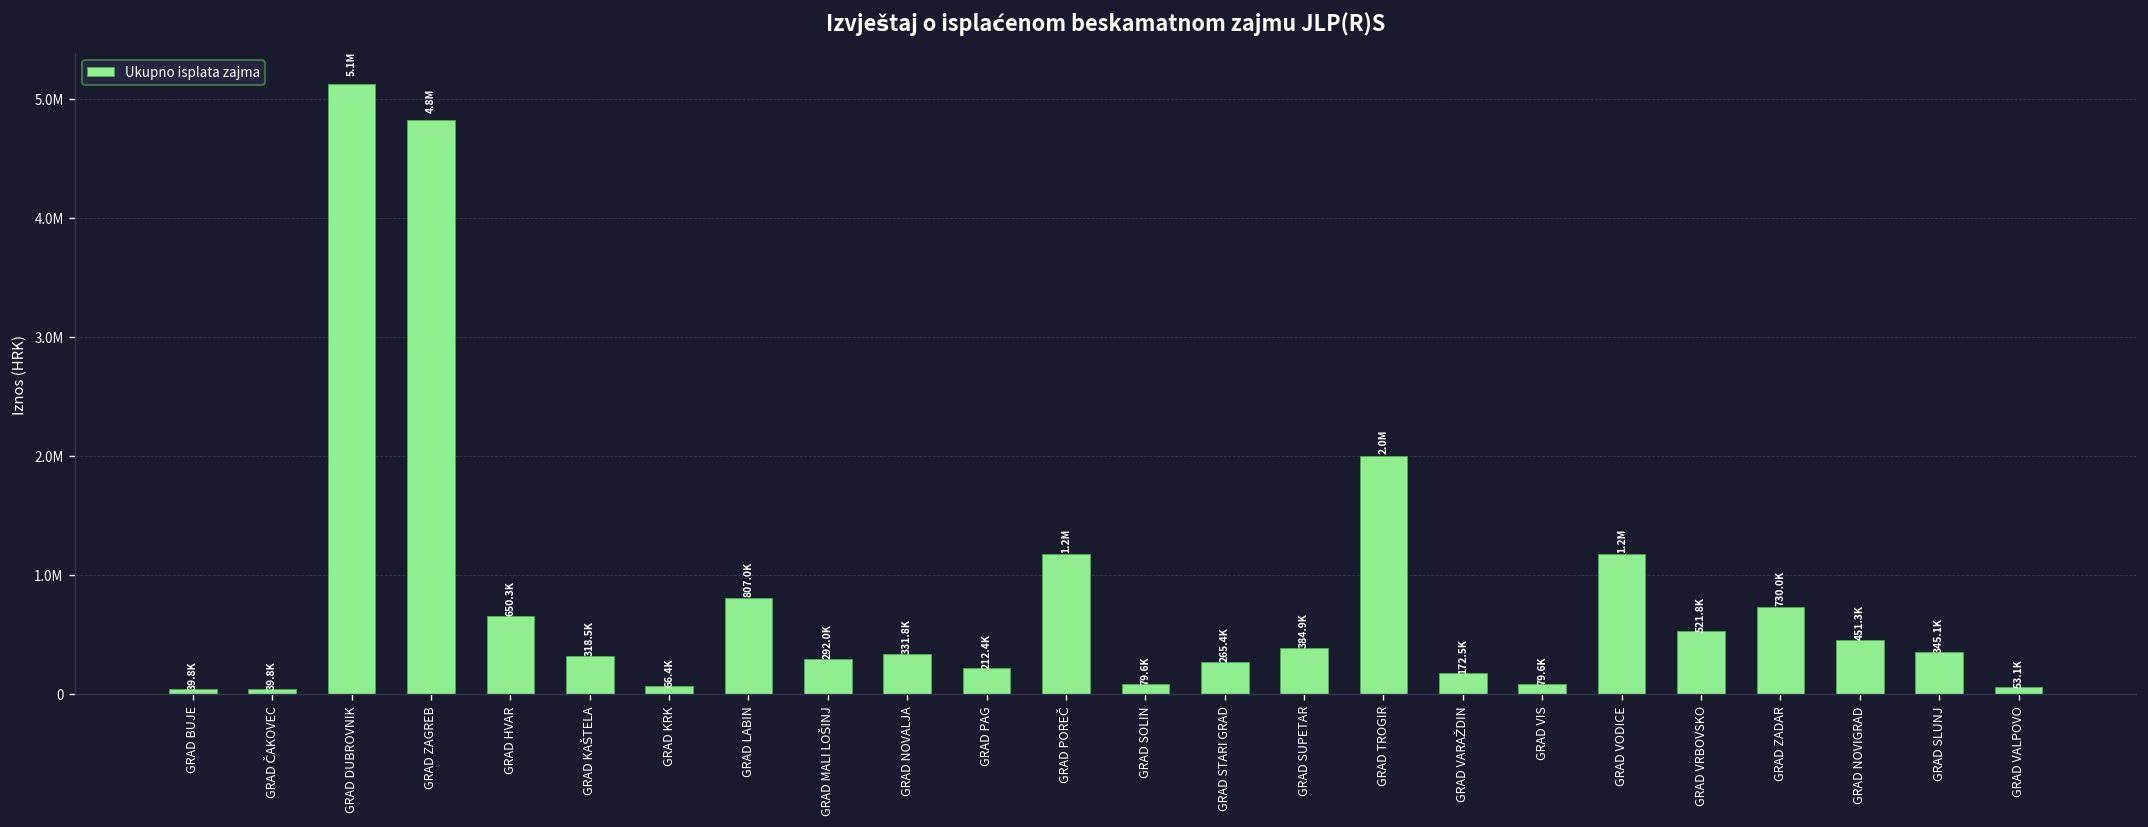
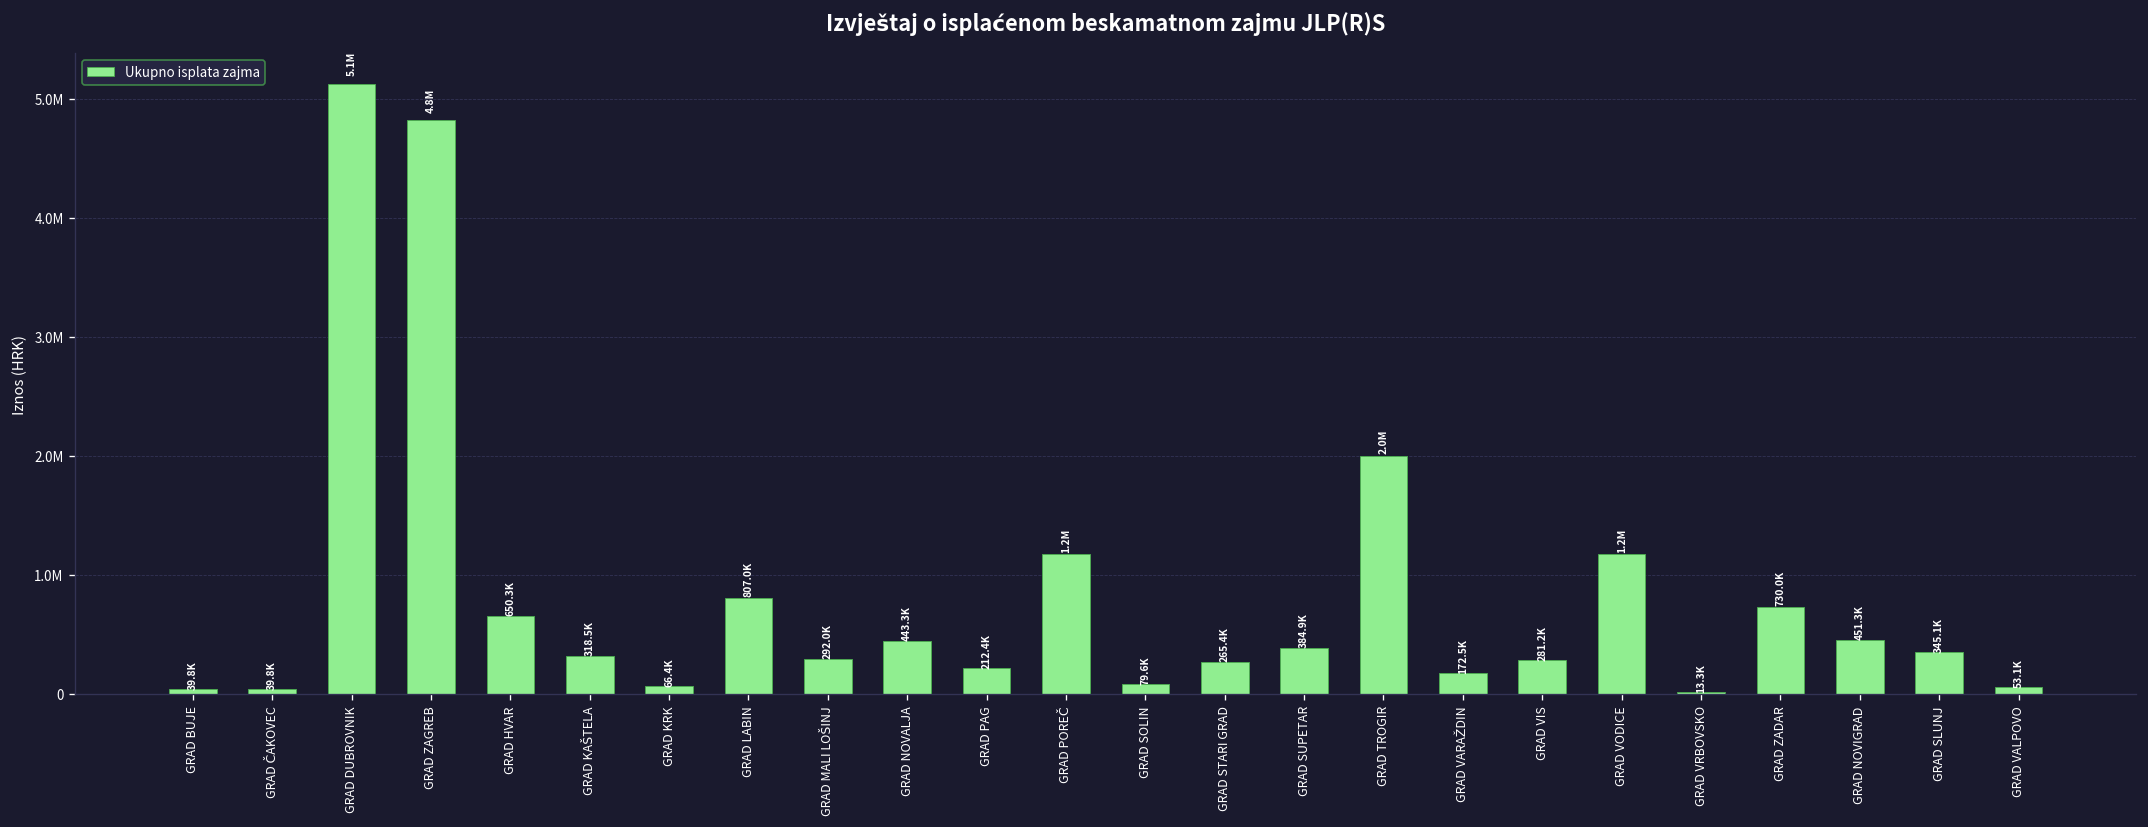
  {
    "GRAD BUJE": "39.8K",
    "GRAD ČAKOVEC": "39.8K",
    "GRAD DUBROVNIK": "5.1M",
    "GRAD ZAGREB": "4.8M",
    "GRAD HVAR": "650.3K",
    "GRAD KAŠTELA": "318.5K",
    "GRAD KRK": "66.4K",
    "GRAD LABIN": "807.0K",
    "GRAD MALI LOŠINJ": "292.0K",
-   "GRAD NOVALJA": "331.8K",
+   "GRAD NOVALJA": "443.3K",
    "GRAD PAG": "212.4K",
    "GRAD POREČ": "1.2M",
    "GRAD SOLIN": "79.6K",
    "GRAD STARI GRAD": "265.4K",
    "GRAD SUPETAR": "384.9K",
    "GRAD TROGIR": "2.0M",
    "GRAD VARAŽDIN": "172.5K",
-   "GRAD VIS": "79.6K",
+   "GRAD VIS": "281.2K",
    "GRAD VODICE": "1.2M",
-   "GRAD VRBOVSKO": "521.8K",
+   "GRAD VRBOVSKO": "13.3K",
    "GRAD ZADAR": "730.0K",
    "GRAD NOVIGRAD": "451.3K",
    "GRAD SLUNJ": "345.1K",
    "GRAD VALPOVO": "53.1K"
  }
